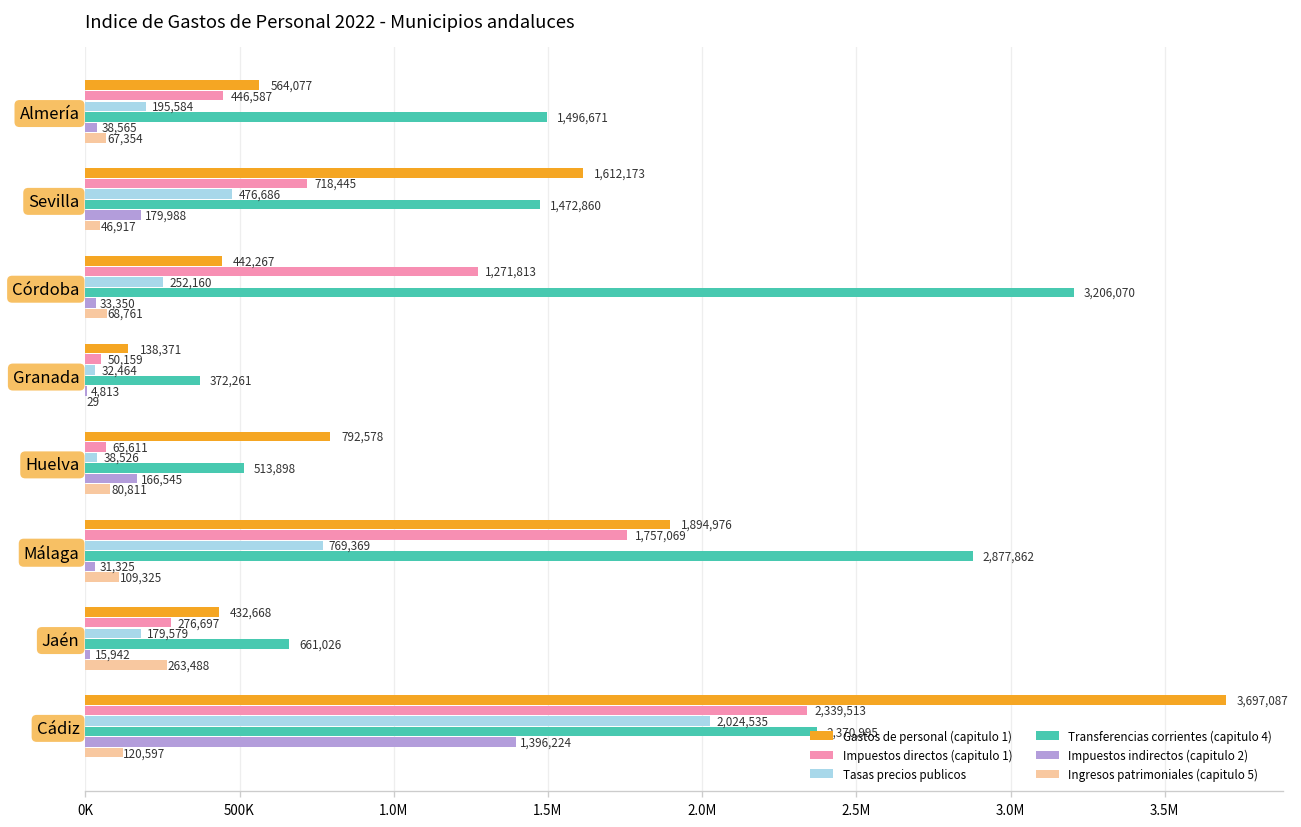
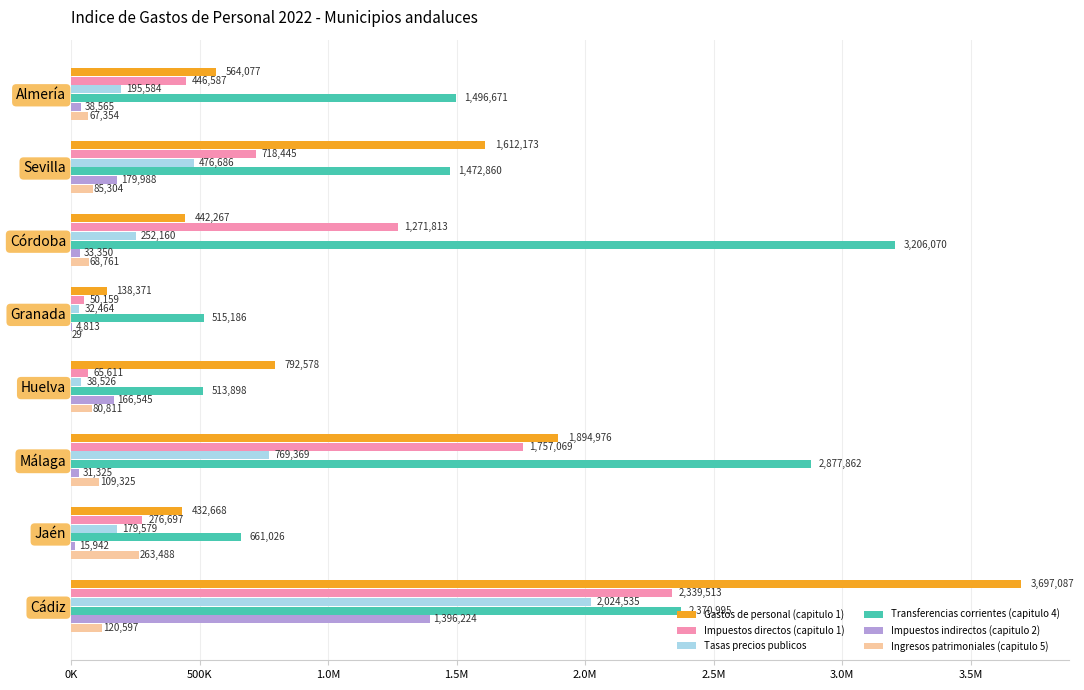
  {
    "Gastos de personal (capitulo 1)": {
      "Almería": "564,077",
      "Sevilla": "1,612,173",
      "Córdoba": "442,267",
      "Granada": "138,371",
      "Huelva": "792,578",
      "Málaga": "1,894,976",
      "Jaén": "432,668",
      "Cádiz": "3,697,087"
    },
    "Impuestos directos (capitulo 1)": {
      "Almería": "446,587",
      "Sevilla": "718,445",
      "Córdoba": "1,271,813",
      "Granada": "50,159",
      "Huelva": "65,611",
      "Málaga": "1,757,069",
      "Jaén": "276,697",
      "Cádiz": "2,339,513"
    },
    "Tasas precios publicos": {
      "Almería": "195,584",
      "Sevilla": "476,686",
      "Córdoba": "252,160",
      "Granada": "32,464",
      "Huelva": "38,526",
      "Málaga": "769,369",
      "Jaén": "179,579",
      "Cádiz": "2,024,535"
    },
    "Transferencias corrientes (capitulo 4)": {
      "Almería": "1,496,671",
      "Sevilla": "1,472,860",
      "Córdoba": "3,206,070",
-     "Granada": "372,261",
+     "Granada": "515,186",
      "Huelva": "513,898",
      "Málaga": "2,877,862",
      "Jaén": "661,026",
      "Cádiz": "2,370,995"
    },
    "Impuestos indirectos (capitulo 2)": {
      "Almería": "38,565",
      "Sevilla": "179,988",
      "Córdoba": "33,350",
      "Granada": "4,813",
      "Huelva": "166,545",
      "Málaga": "31,325",
      "Jaén": "15,942",
      "Cádiz": "1,396,224"
    },
    "Ingresos patrimoniales (capitulo 5)": {
      "Almería": "67,354",
-     "Sevilla": "46,917",
+     "Sevilla": "85,304",
      "Córdoba": "68,761",
      "Granada": "29",
      "Huelva": "80,811",
      "Málaga": "109,325",
      "Jaén": "263,488",
      "Cádiz": "120,597"
    }
  }
